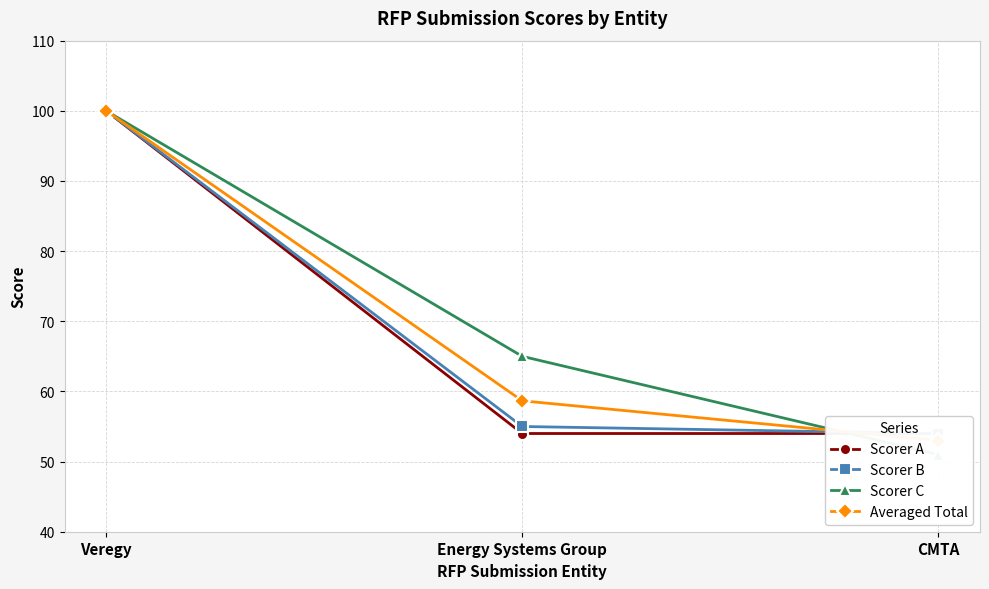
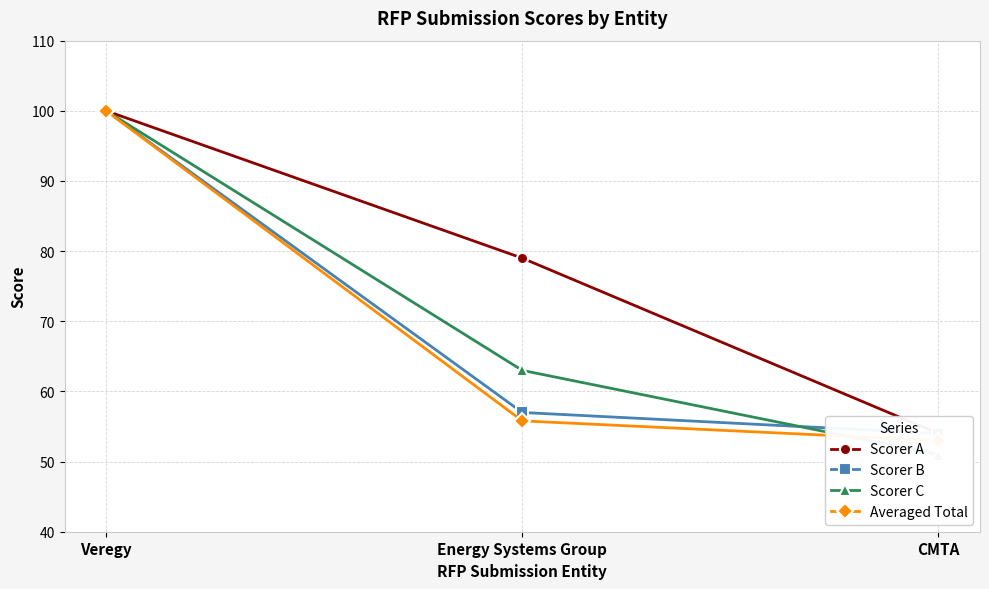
  {
    "Scorer A": {
-     "Energy Systems Group": 54
+     "Energy Systems Group": 79
    },
    "Scorer B": {
-     "Energy Systems Group": 55
+     "Energy Systems Group": 57
    },
    "Scorer C": {
-     "Energy Systems Group": 65
+     "Energy Systems Group": 63
    },
    "Averaged Total": {
-     "Energy Systems Group": 59
+     "Energy Systems Group": 56
    }
  }
